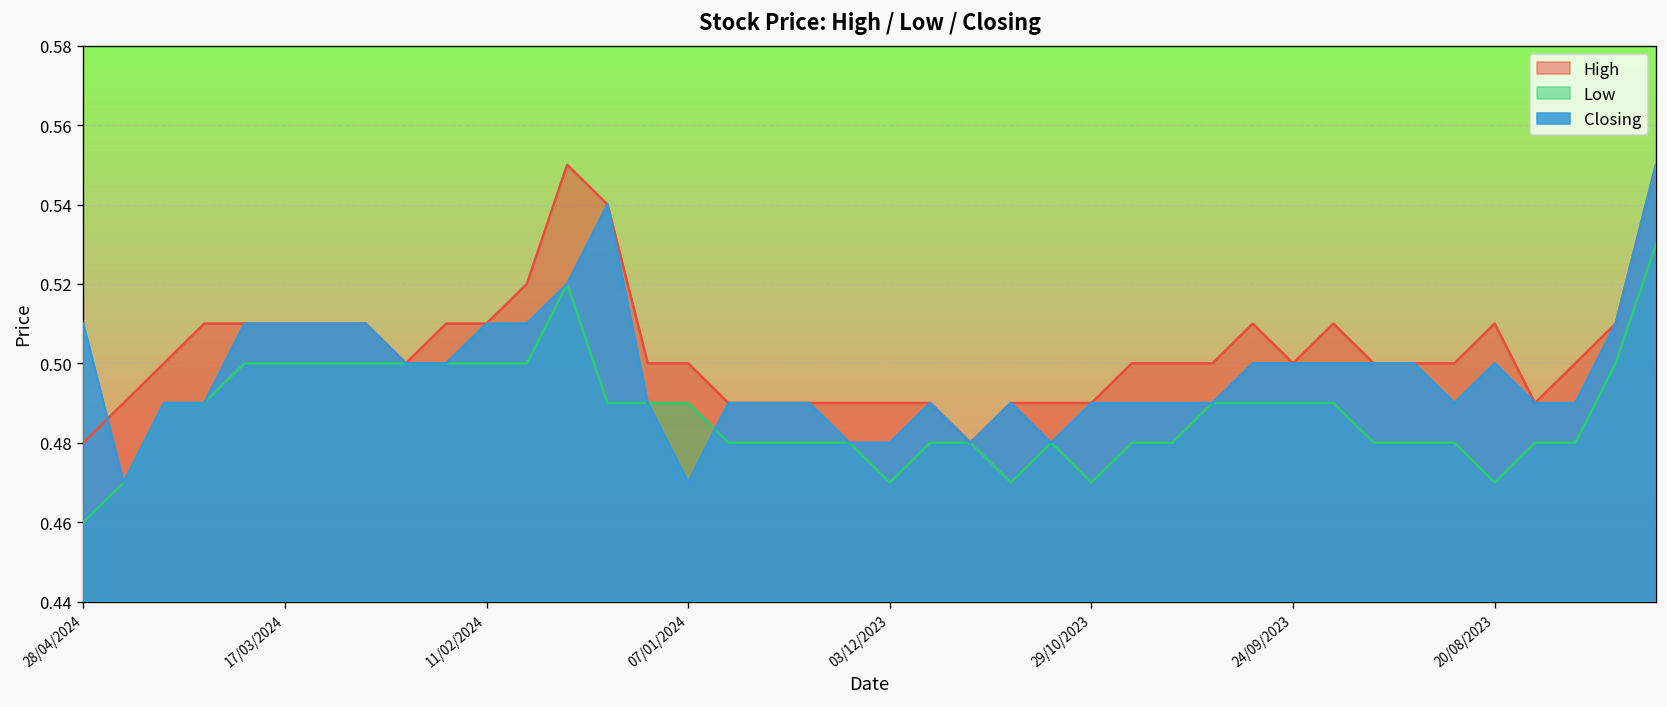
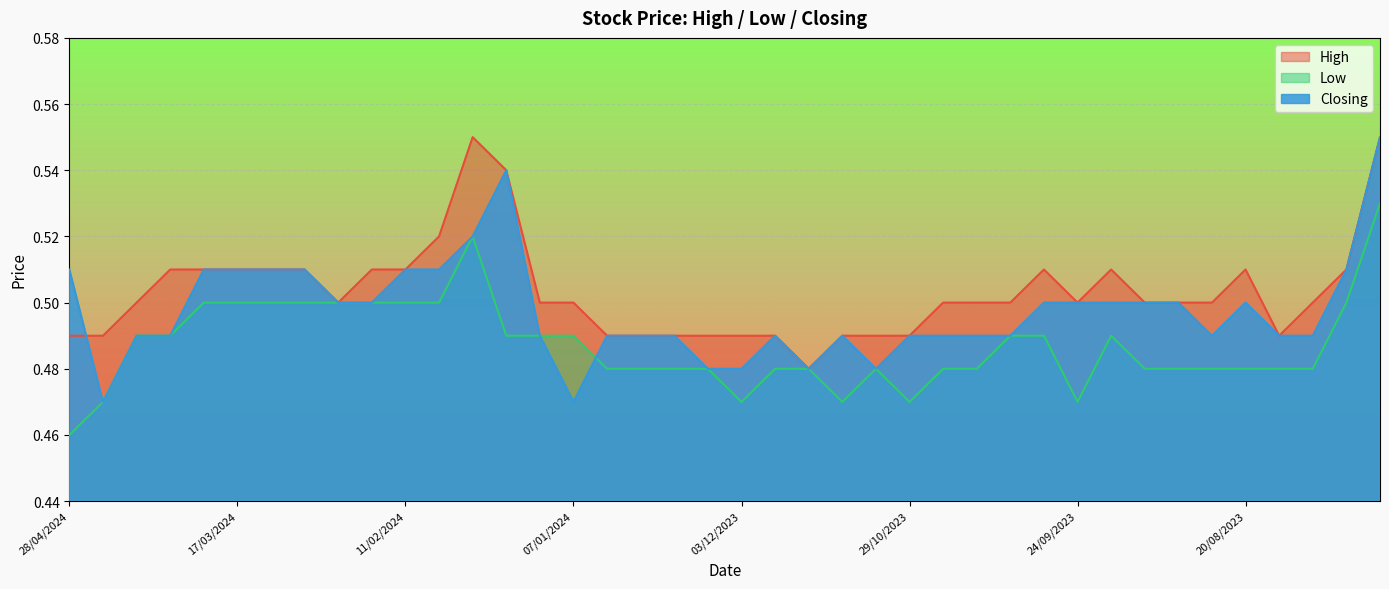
  {
    "High": {
-     "28/04/2024": 0.48,
+     "28/04/2024": 0.49,
      "07/01/2024": 0.50,
      "03/12/2023": 0.49,
      "20/08/2023": 0.51
    },
    "Low": {
      "28/04/2024": 0.46,
      "17/03/2024": 0.50,
      "11/02/2024": 0.50,
      "07/01/2024": 0.49,
      "03/12/2023": 0.47,
      "29/10/2023": 0.47,
-     "24/09/2023": 0.49,
-     "20/08/2023": 0.47
+     "24/09/2023": 0.47,
+     "20/08/2023": 0.48
    },
    "Closing": {
      "28/04/2024": 0.51,
      "07/01/2024": 0.47,
      "03/12/2023": 0.48,
      "20/08/2023": 0.50
    }
  }
